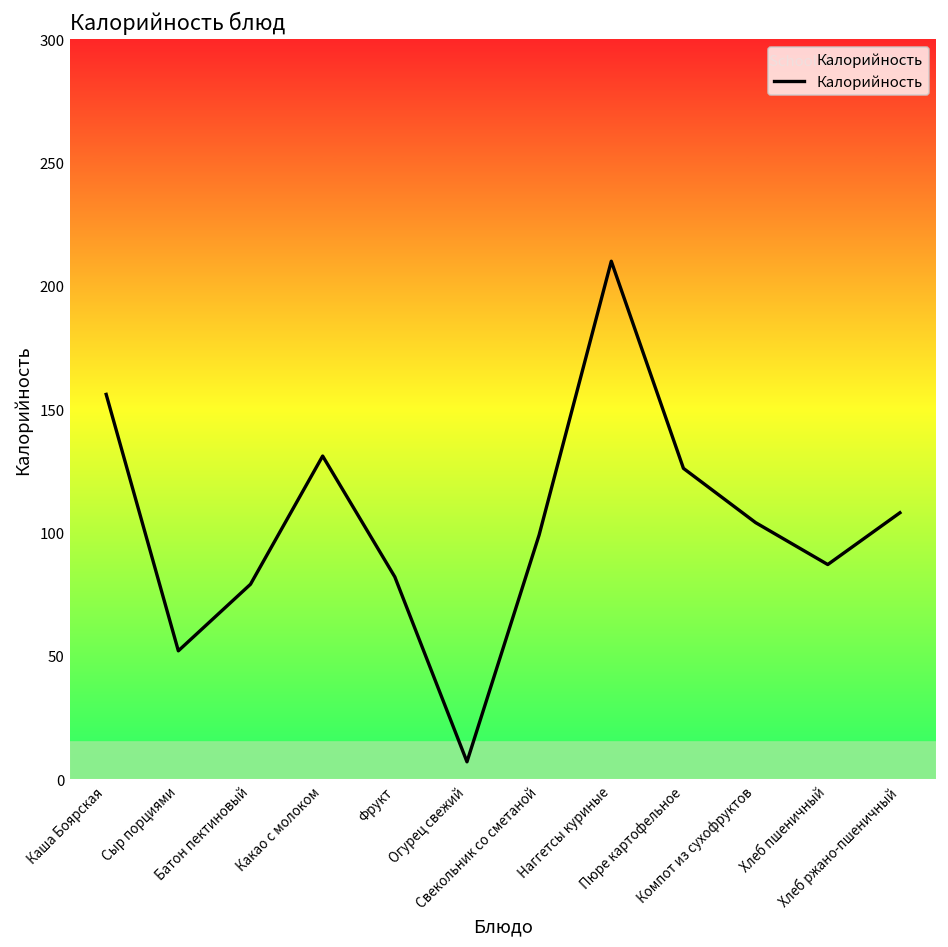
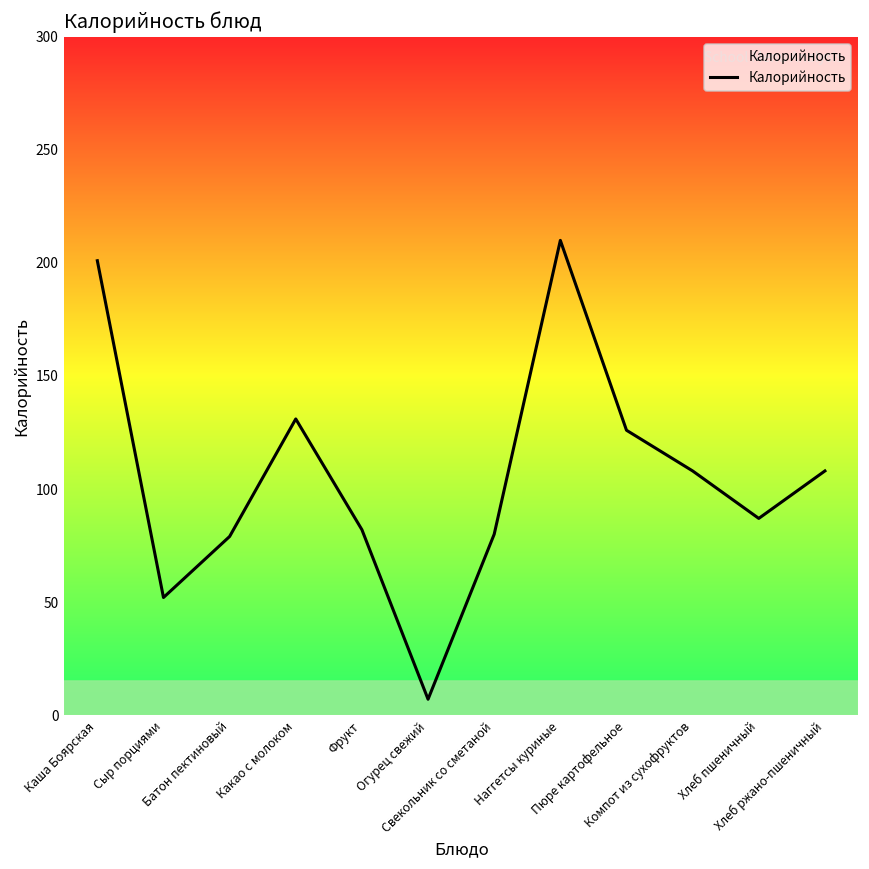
  {
-   "Каша Боярская": 156,
+   "Каша Боярская": 201,
    "Сыр порциями": 52,
    "Батон пектиновый": 79,
    "Какао с молоком": 131,
    "Фрукт": 82,
-   "Свекольник со сметаной": 99,
+   "Свекольник со сметаной": 80,
    "Наггетсы куриные": 210,
    "Пюре картофельное": 126,
-   "Компот из сухофруктов": 104,
+   "Компот из сухофруктов": 108,
    "Хлеб пшеничный": 87,
    "Хлеб ржано-пшеничный": 108
  }
